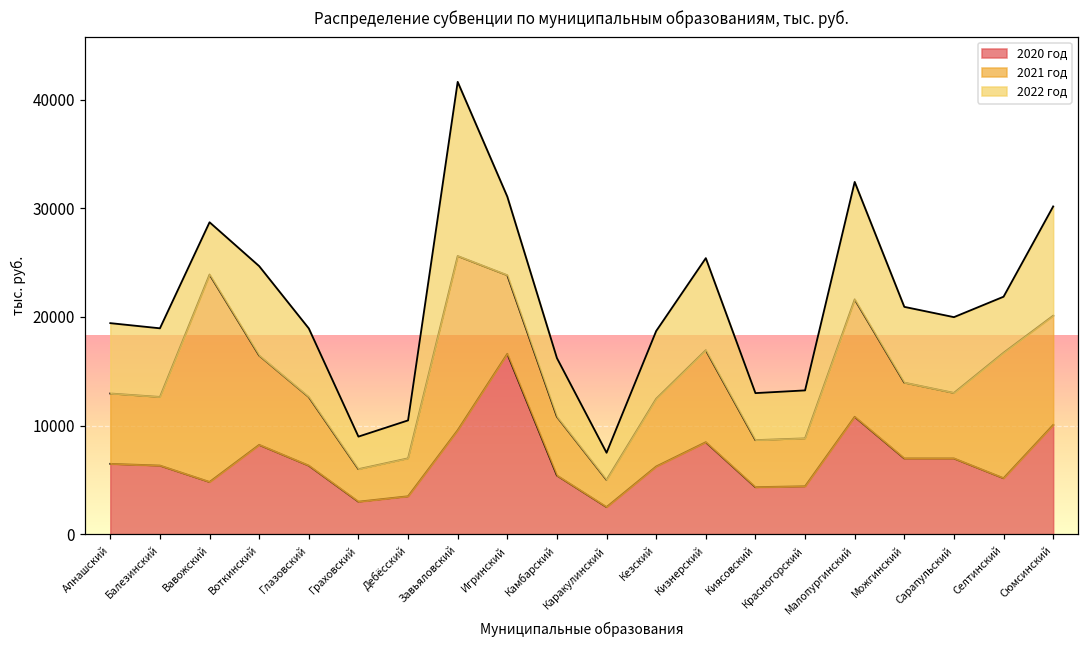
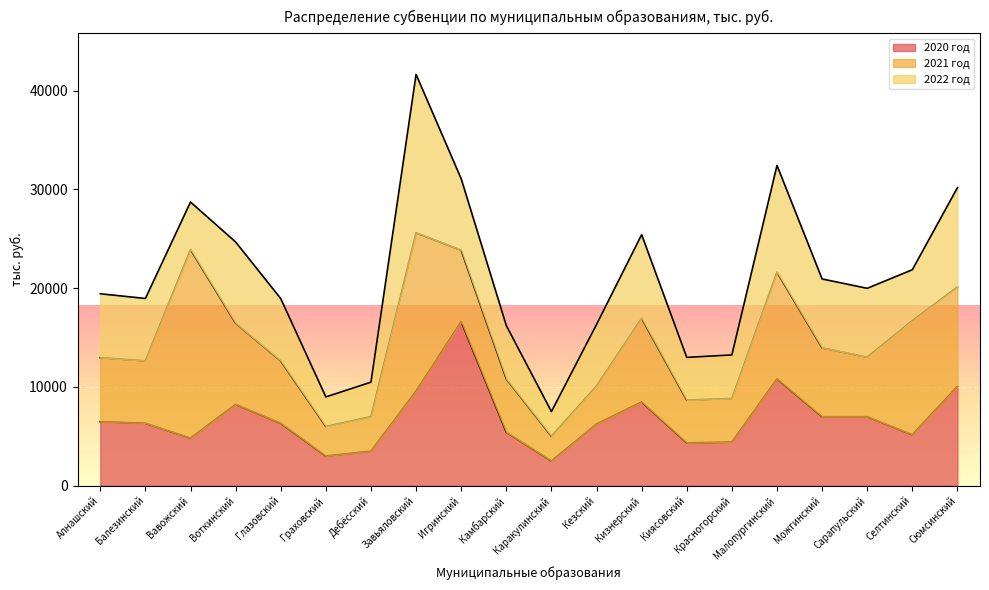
  {
    "2020 год": {
      "Алнашский": 6000,
      "Балезинский": 6000,
      "Вавожский": 5000,
      "Воткинский": 8000,
      "Глазовский": 6000,
      "Граховский": 3000,
      "Дебёсский": 3000,
      "Завьяловский": 10000,
      "Игринский": 17000,
      "Камбарский": 5000,
      "Каракулинский": 2000,
      "Кезский": 6000,
      "Кизнерский": 8000,
      "Киясовский": 4000,
      "Красногорский": 4000,
      "Малопургинский": 11000,
      "Можгинский": 7000,
      "Сарапульский": 7000,
      "Селтинский": 5000,
      "Сюмсинский": 10000
    },
    "2021 год": {
      "Алнашский": 6000,
      "Балезинский": 6000,
      "Вавожский": 19000,
      "Воткинский": 8000,
      "Глазовский": 6000,
      "Граховский": 3000,
      "Дебёсский": 3000,
      "Завьяловский": 16000,
      "Игринский": 7000,
      "Камбарский": 5000,
      "Каракулинский": 2000,
-     "Кезский": 6000,
+     "Кезский": 4000,
      "Кизнерский": 8000,
      "Киясовский": 4000,
      "Красногорский": 4000,
      "Малопургинский": 11000,
      "Можгинский": 7000,
      "Сарапульский": 6000,
      "Селтинский": 12000,
      "Сюмсинский": 10000
    },
    "2022 год": {
      "Алнашский": 6000,
      "Балезинский": 6000,
      "Вавожский": 5000,
      "Воткинский": 8000,
      "Глазовский": 6000,
      "Граховский": 3000,
      "Дебёсский": 3000,
      "Завьяловский": 16000,
      "Игринский": 7000,
      "Камбарский": 5000,
      "Каракулинский": 2000,
      "Кезский": 6000,
      "Кизнерский": 8000,
      "Киясовский": 4000,
      "Красногорский": 4000,
      "Малопургинский": 11000,
      "Можгинский": 7000,
      "Сарапульский": 7000,
      "Селтинский": 5000,
      "Сюмсинский": 10000
    }
  }
